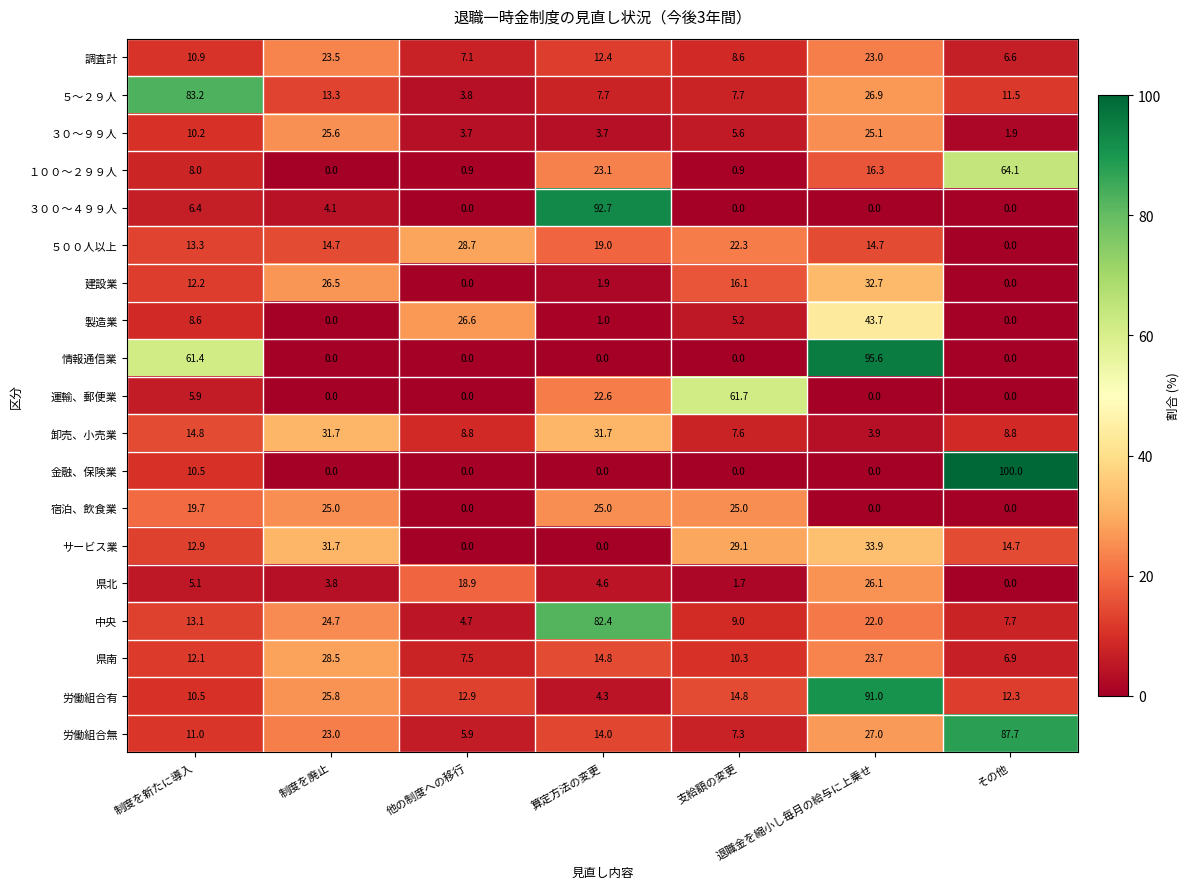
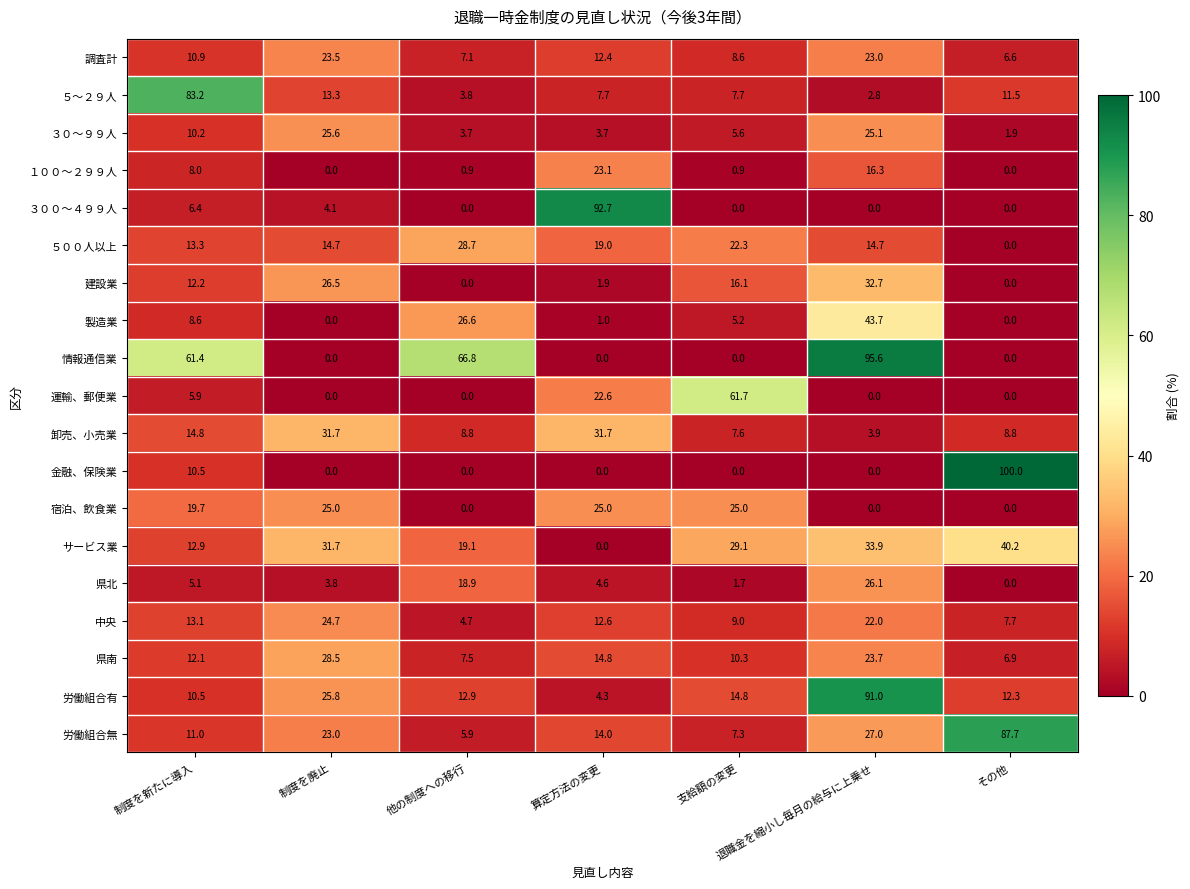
  {
    "調査計": {
      "制度を新たに導入": 10.9,
      "制度を廃止": 23.5,
      "他の制度への移行": 7.1,
      "算定方法の変更": 12.4,
      "支給額の変更": 8.6,
      "退職金を縮小し毎月の給与に上乗せ": 23.0,
      "その他": 6.6
    },
    "５～２９人": {
      "制度を新たに導入": 83.2,
      "制度を廃止": 13.3,
      "他の制度への移行": 3.8,
      "算定方法の変更": 7.7,
      "支給額の変更": 7.7,
-     "退職金を縮小し毎月の給与に上乗せ": 26.9,
+     "退職金を縮小し毎月の給与に上乗せ": 2.8,
      "その他": 11.5
    },
    "３０～９９人": {
      "制度を新たに導入": 10.2,
      "制度を廃止": 25.6,
      "他の制度への移行": 3.7,
      "算定方法の変更": 3.7,
      "支給額の変更": 5.6,
      "退職金を縮小し毎月の給与に上乗せ": 25.1,
      "その他": 1.9
    },
    "１００～２９９人": {
      "制度を新たに導入": 8.0,
      "制度を廃止": 0.0,
      "他の制度への移行": 0.9,
      "算定方法の変更": 23.1,
      "支給額の変更": 0.9,
      "退職金を縮小し毎月の給与に上乗せ": 16.3,
-     "その他": 64.1
+     "その他": 0.0
    },
    "３００～４９９人": {
      "制度を新たに導入": 6.4,
      "制度を廃止": 4.1,
      "他の制度への移行": 0.0,
      "算定方法の変更": 92.7,
      "支給額の変更": 0.0,
      "退職金を縮小し毎月の給与に上乗せ": 0.0,
      "その他": 0.0
    },
    "５００人以上": {
      "制度を新たに導入": 13.3,
      "制度を廃止": 14.7,
      "他の制度への移行": 28.7,
      "算定方法の変更": 19.0,
      "支給額の変更": 22.3,
      "退職金を縮小し毎月の給与に上乗せ": 14.7,
      "その他": 0.0
    },
    "建設業": {
      "制度を新たに導入": 12.2,
      "制度を廃止": 26.5,
      "他の制度への移行": 0.0,
      "算定方法の変更": 1.9,
      "支給額の変更": 16.1,
      "退職金を縮小し毎月の給与に上乗せ": 32.7,
      "その他": 0.0
    },
    "製造業": {
      "制度を新たに導入": 8.6,
      "制度を廃止": 0.0,
      "他の制度への移行": 26.6,
      "算定方法の変更": 1.0,
      "支給額の変更": 5.2,
      "退職金を縮小し毎月の給与に上乗せ": 43.7,
      "その他": 0.0
    },
    "情報通信業": {
      "制度を新たに導入": 61.4,
      "制度を廃止": 0.0,
-     "他の制度への移行": 0.0,
+     "他の制度への移行": 66.8,
      "算定方法の変更": 0.0,
      "支給額の変更": 0.0,
      "退職金を縮小し毎月の給与に上乗せ": 95.6,
      "その他": 0.0
    },
    "運輸、郵便業": {
      "制度を新たに導入": 5.9,
      "制度を廃止": 0.0,
      "他の制度への移行": 0.0,
      "算定方法の変更": 22.6,
      "支給額の変更": 61.7,
      "退職金を縮小し毎月の給与に上乗せ": 0.0,
      "その他": 0.0
    },
    "卸売、小売業": {
      "制度を新たに導入": 14.8,
      "制度を廃止": 31.7,
      "他の制度への移行": 8.8,
      "算定方法の変更": 31.7,
      "支給額の変更": 7.6,
      "退職金を縮小し毎月の給与に上乗せ": 3.9,
      "その他": 8.8
    },
    "金融、保険業": {
      "制度を新たに導入": 10.5,
      "制度を廃止": 0.0,
      "他の制度への移行": 0.0,
      "算定方法の変更": 0.0,
      "支給額の変更": 0.0,
      "退職金を縮小し毎月の給与に上乗せ": 0.0,
      "その他": 100.0
    },
    "宿泊、飲食業": {
      "制度を新たに導入": 19.7,
      "制度を廃止": 25.0,
      "他の制度への移行": 0.0,
      "算定方法の変更": 25.0,
      "支給額の変更": 25.0,
      "退職金を縮小し毎月の給与に上乗せ": 0.0,
      "その他": 0.0
    },
    "サービス業": {
      "制度を新たに導入": 12.9,
      "制度を廃止": 31.7,
-     "他の制度への移行": 0.0,
+     "他の制度への移行": 19.1,
      "算定方法の変更": 0.0,
      "支給額の変更": 29.1,
      "退職金を縮小し毎月の給与に上乗せ": 33.9,
-     "その他": 14.7
+     "その他": 40.2
    },
    "県北": {
      "制度を新たに導入": 5.1,
      "制度を廃止": 3.8,
      "他の制度への移行": 18.9,
      "算定方法の変更": 4.6,
      "支給額の変更": 1.7,
      "退職金を縮小し毎月の給与に上乗せ": 26.1,
      "その他": 0.0
    },
    "中央": {
      "制度を新たに導入": 13.1,
      "制度を廃止": 24.7,
      "他の制度への移行": 4.7,
-     "算定方法の変更": 82.4,
+     "算定方法の変更": 12.6,
      "支給額の変更": 9.0,
      "退職金を縮小し毎月の給与に上乗せ": 22.0,
      "その他": 7.7
    },
    "県南": {
      "制度を新たに導入": 12.1,
      "制度を廃止": 28.5,
      "他の制度への移行": 7.5,
      "算定方法の変更": 14.8,
      "支給額の変更": 10.3,
      "退職金を縮小し毎月の給与に上乗せ": 23.7,
      "その他": 6.9
    },
    "労働組合有": {
      "制度を新たに導入": 10.5,
      "制度を廃止": 25.8,
      "他の制度への移行": 12.9,
      "算定方法の変更": 4.3,
      "支給額の変更": 14.8,
      "退職金を縮小し毎月の給与に上乗せ": 91.0,
      "その他": 12.3
    },
    "労働組合無": {
      "制度を新たに導入": 11.0,
      "制度を廃止": 23.0,
      "他の制度への移行": 5.9,
      "算定方法の変更": 14.0,
      "支給額の変更": 7.3,
      "退職金を縮小し毎月の給与に上乗せ": 27.0,
      "その他": 87.7
    }
  }
